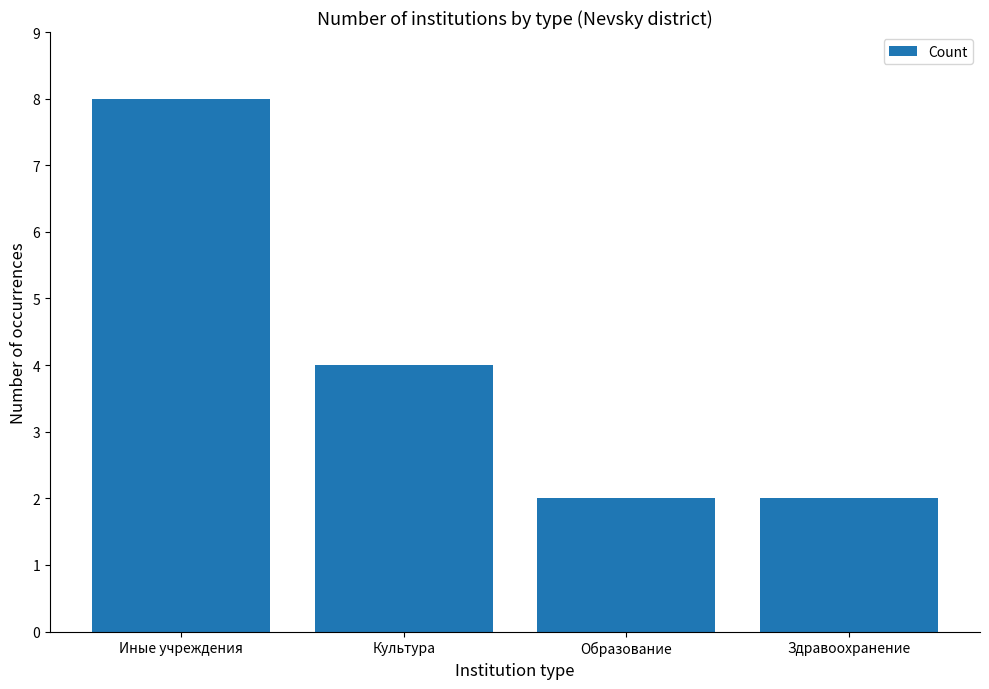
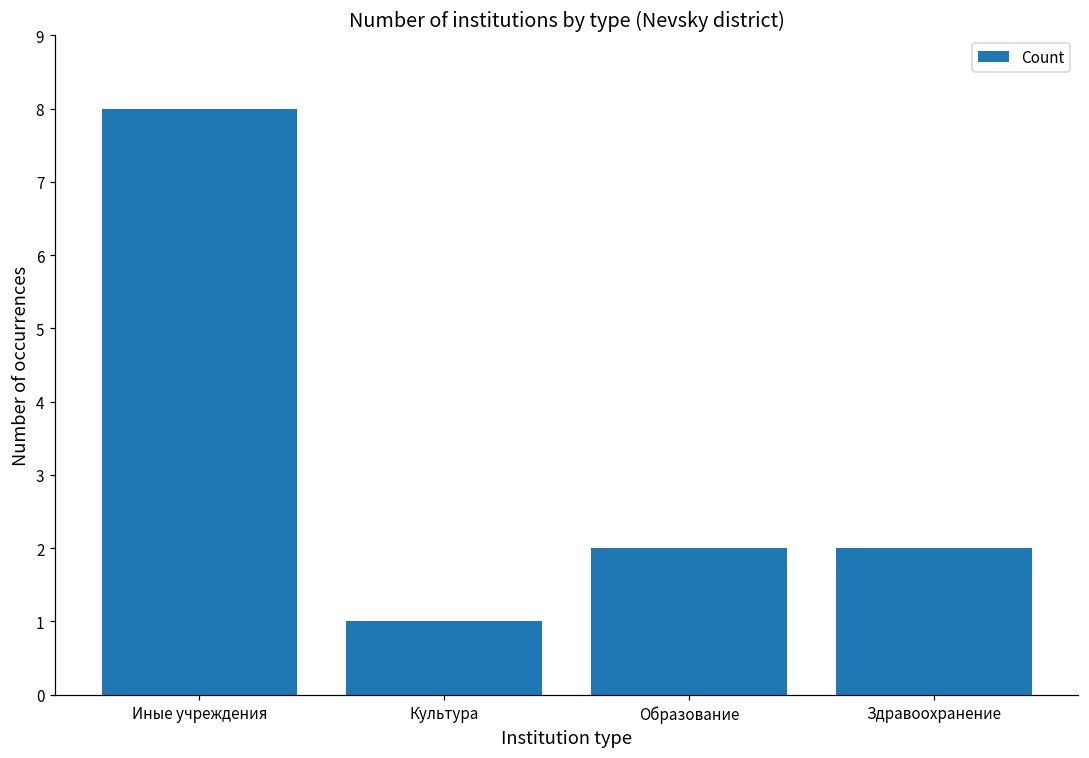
  {
    "Иные учреждения": 8,
-   "Культура": 4,
+   "Культура": 1,
    "Образование": 2,
    "Здравоохранение": 2
  }
